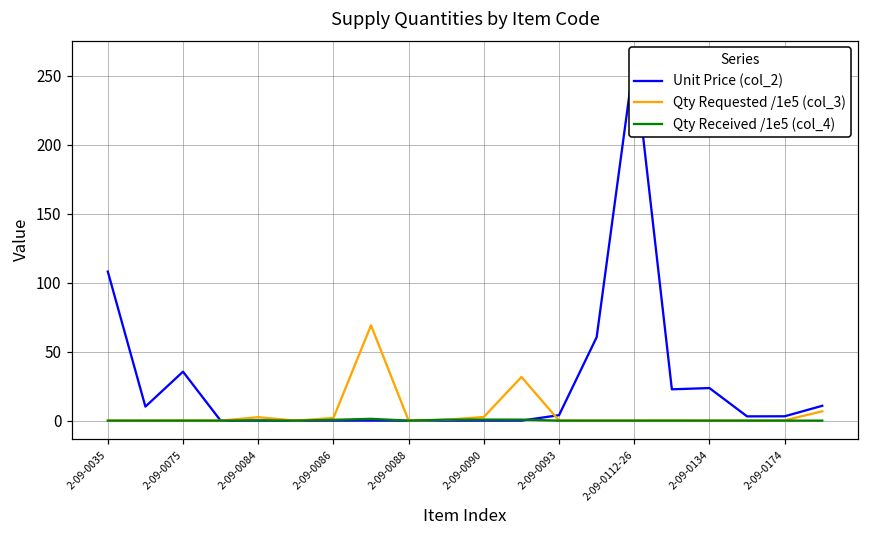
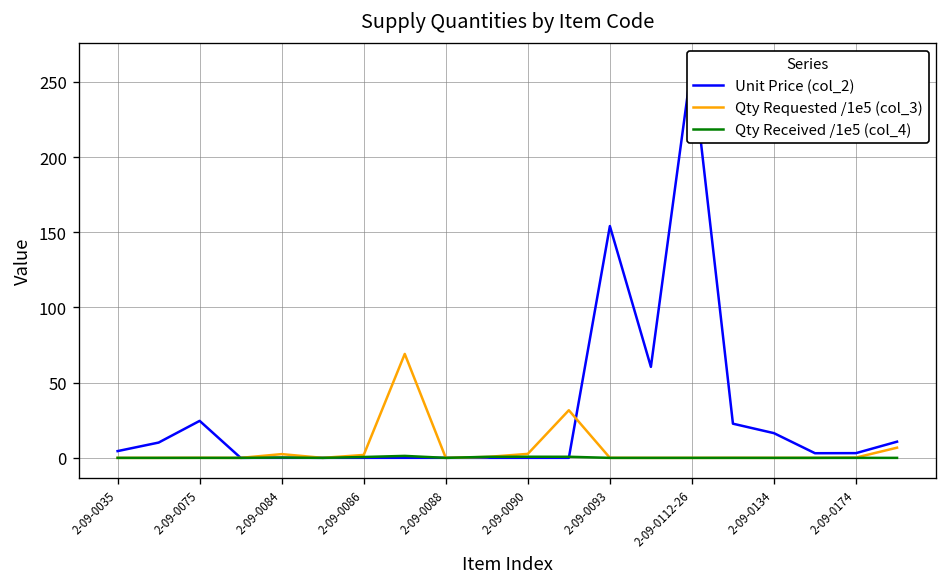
  {
    "Unit Price (col_2)": {
-     "2-09-0035": 108,
-     "2-09-0075": 36,
-     "2-09-0093": 4,
-     "2-09-0134": 24,
+     "2-09-0035": 5,
+     "2-09-0075": 25,
+     "2-09-0093": 154,
+     "2-09-0134": 16,
      "2-09-0174": 3
    },
    "Qty Requested /1e5 (col_3)": {
      "2-09-0084": 2
    }
  }
